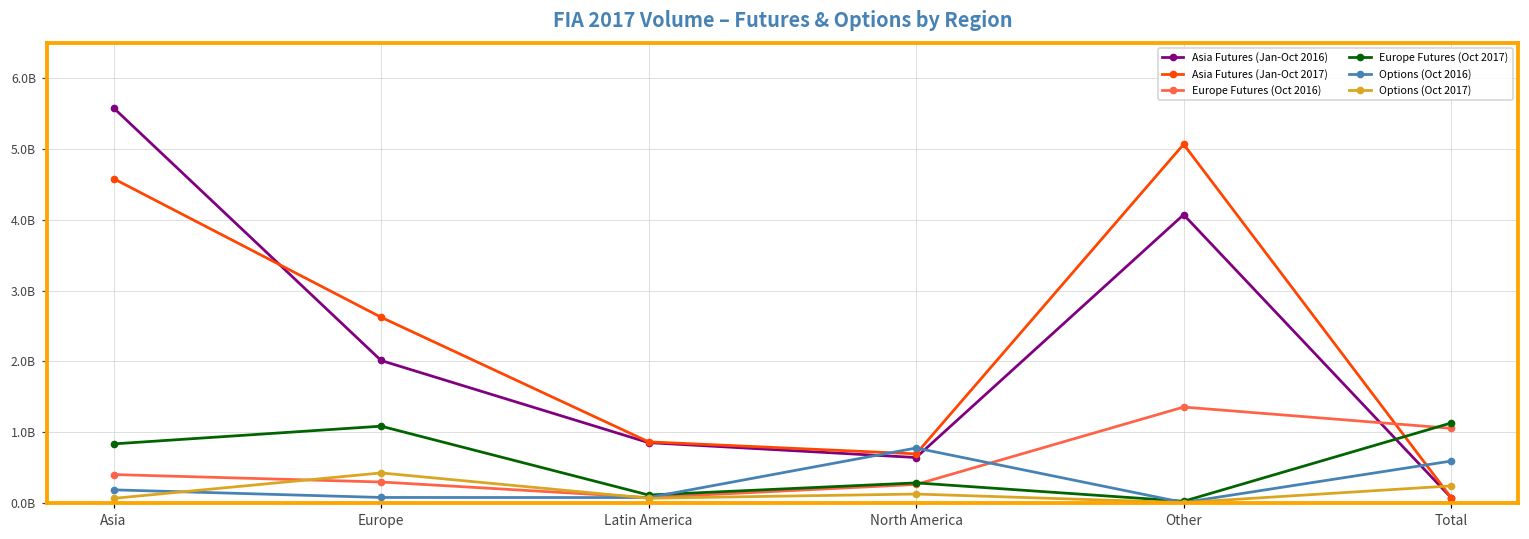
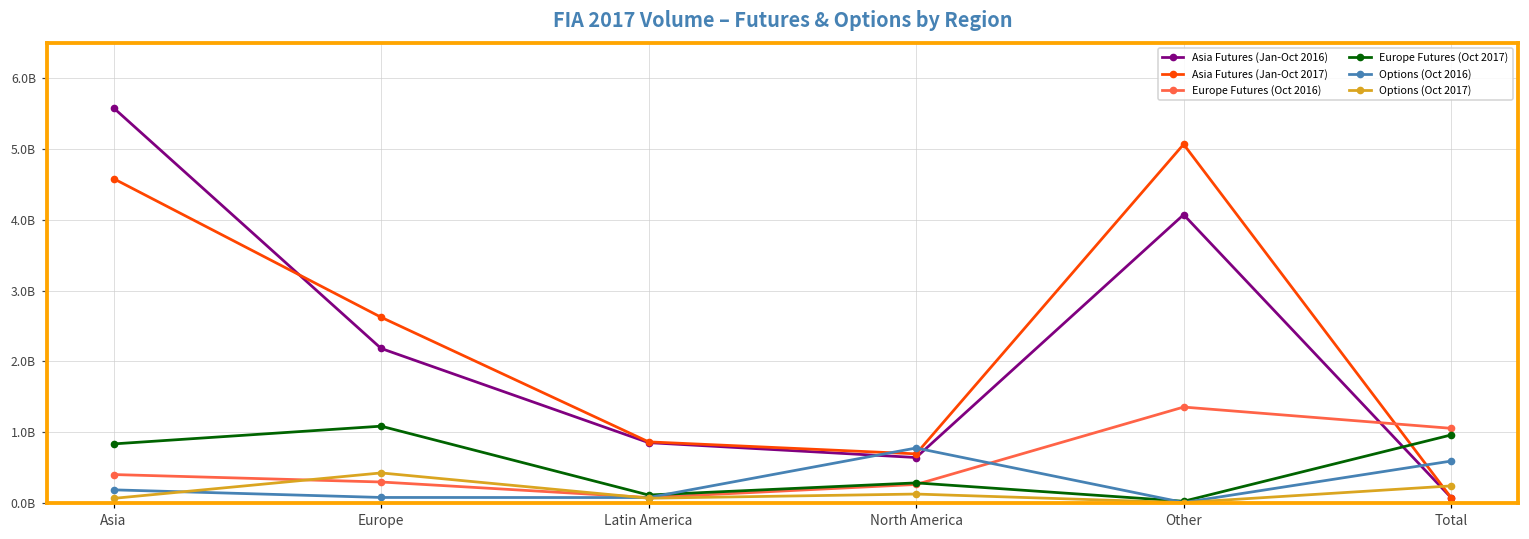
  {
    "Asia Futures (Jan-Oct 2016)": {
      "Asia": 5600000000,
-     "Europe": 2000000000,
+     "Europe": 2200000000,
      "North America": 600000000,
      "Other": 4100000000
    },
    "Asia Futures (Jan-Oct 2017)": {
      "Asia": 4600000000,
      "Europe": 2600000000,
      "North America": 700000000,
      "Other": 5100000000
    },
    "Europe Futures (Oct 2016)": {
      "Asia": 400000000,
      "Europe": 300000000,
      "Other": 1400000000,
      "Total": 1100000000
    },
    "Europe Futures (Oct 2017)": {
      "Asia": 800000000,
      "Europe": 1100000000,
-     "Total": 1100000000
+     "Total": 1000000000
    },
    "Options (Oct 2016)": {
      "Asia": 200000000,
      "Europe": 100000000,
      "North America": 800000000,
      "Total": 600000000
    },
    "Options (Oct 2017)": {
      "Asia": 100000000,
      "Europe": 400000000,
      "North America": 100000000,
      "Total": 200000000
    }
  }
